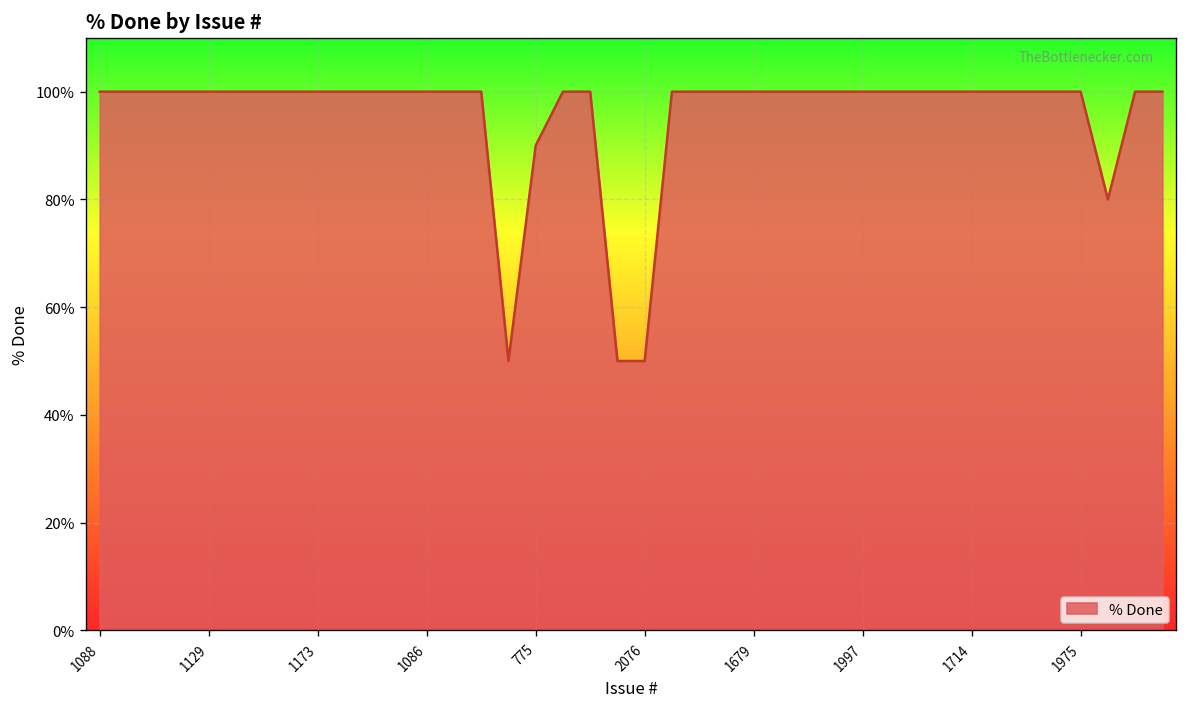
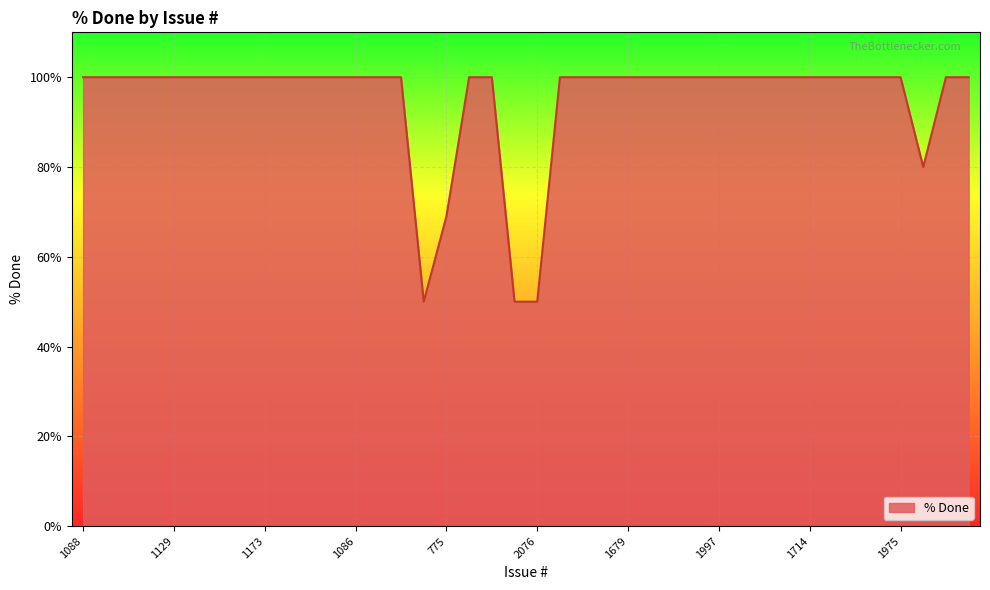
  {
    "1088": "100%",
    "1129": "100%",
    "1173": "100%",
    "1086": "100%",
-   "775": "90%",
+   "775": "69%",
    "2076": "50%",
    "1679": "100%",
    "1997": "100%",
    "1714": "100%",
    "1975": "100%"
  }
